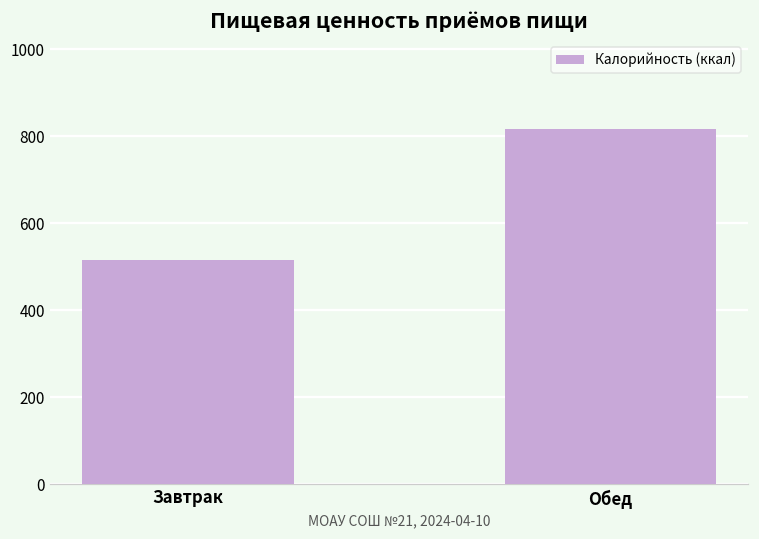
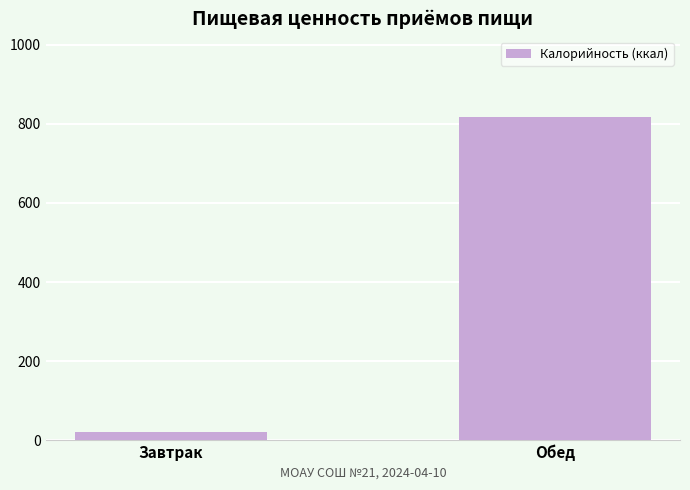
  {
-   "Завтрак": 520,
+   "Завтрак": 20,
    "Обед": 820
  }
